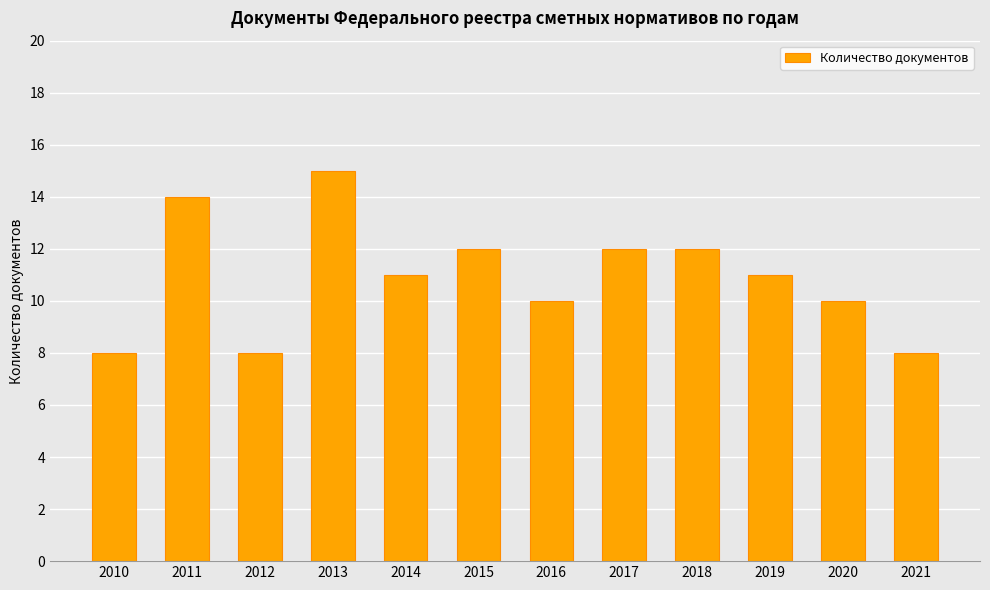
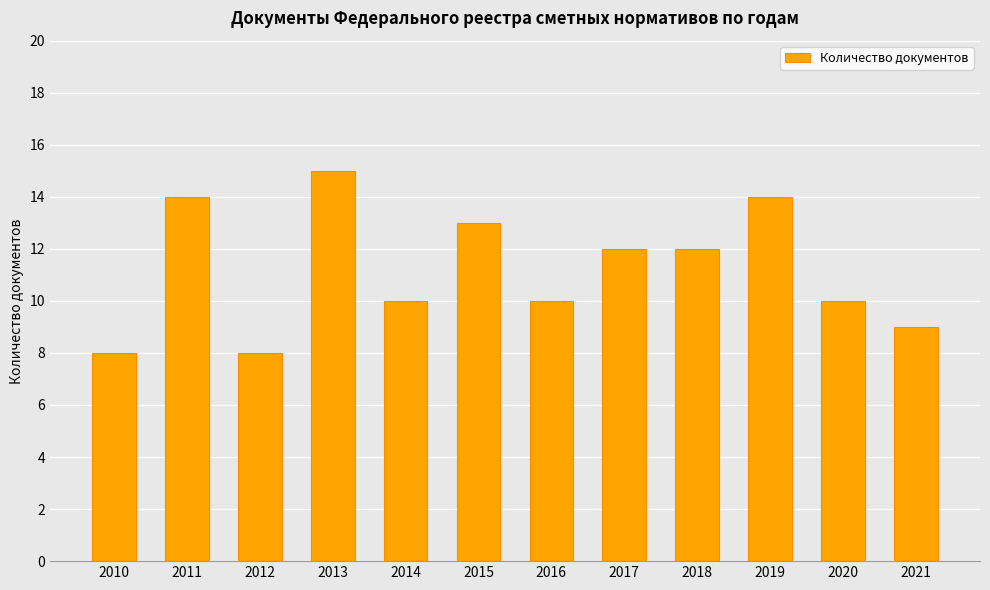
  {
    "2010": 8,
    "2011": 14,
    "2012": 8,
    "2013": 15,
-   "2014": 11,
-   "2015": 12,
+   "2014": 10,
+   "2015": 13,
    "2016": 10,
    "2017": 12,
    "2018": 12,
-   "2019": 11,
+   "2019": 14,
    "2020": 10,
-   "2021": 8
+   "2021": 9
  }
